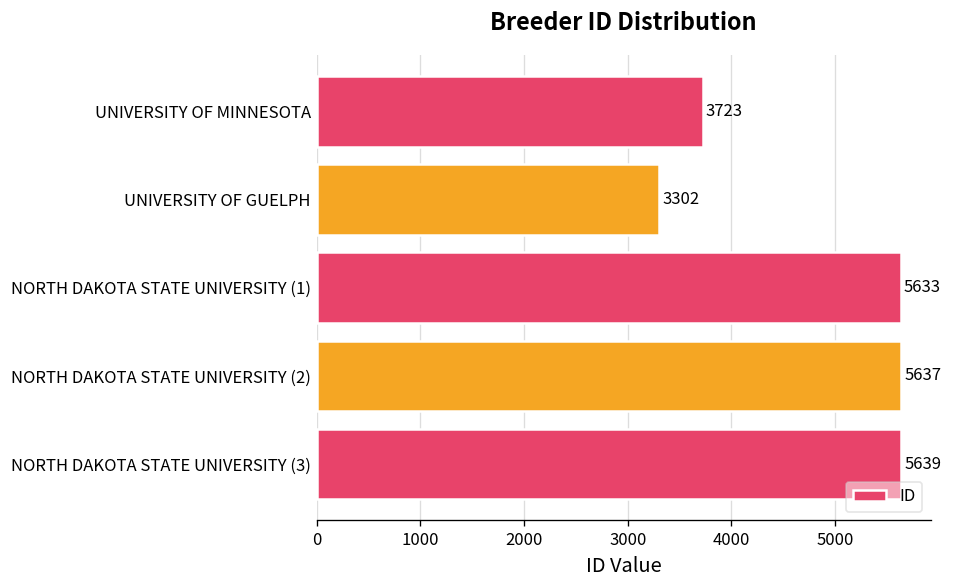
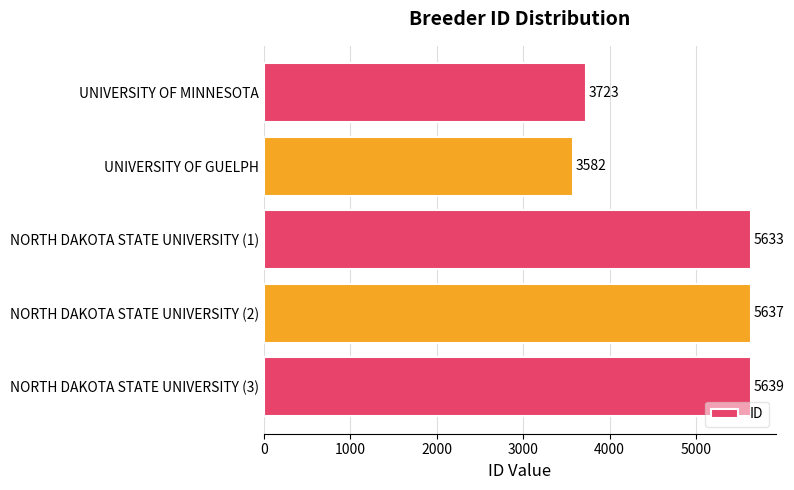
  {
    "UNIVERSITY OF MINNESOTA": 3723,
-   "UNIVERSITY OF GUELPH": 3302,
+   "UNIVERSITY OF GUELPH": 3582,
    "NORTH DAKOTA STATE UNIVERSITY (1)": 5633,
    "NORTH DAKOTA STATE UNIVERSITY (2)": 5637,
    "NORTH DAKOTA STATE UNIVERSITY (3)": 5639
  }
